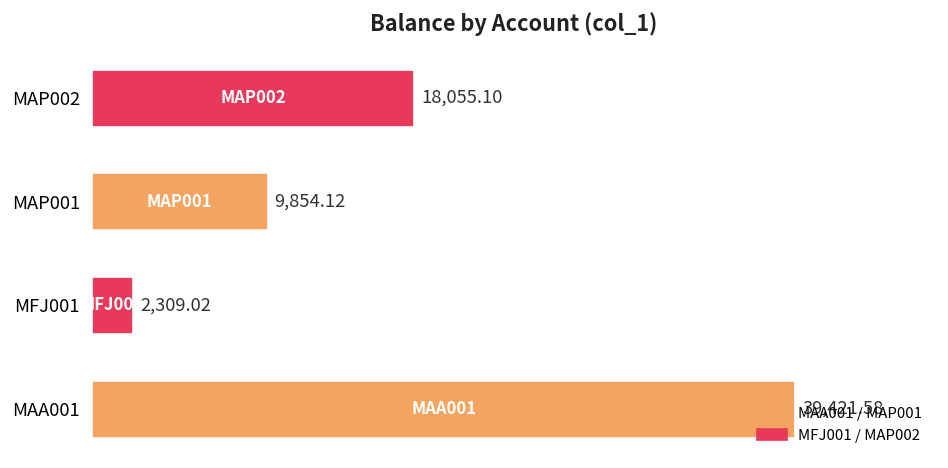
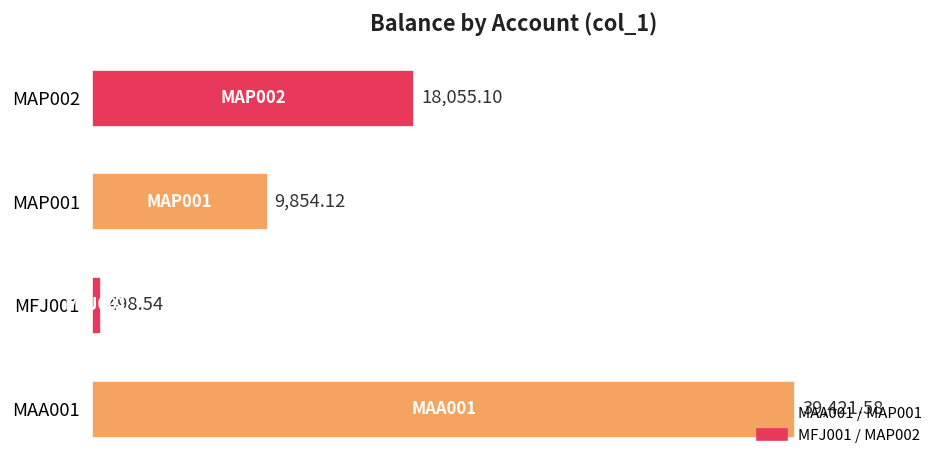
  {
    "MAP002": "18,055.10",
    "MAP001": "9,854.12",
-   "MFJ001": "2,309.02",
+   "MFJ001": "498.54",
    "MAA001": "39,421.58"
  }
